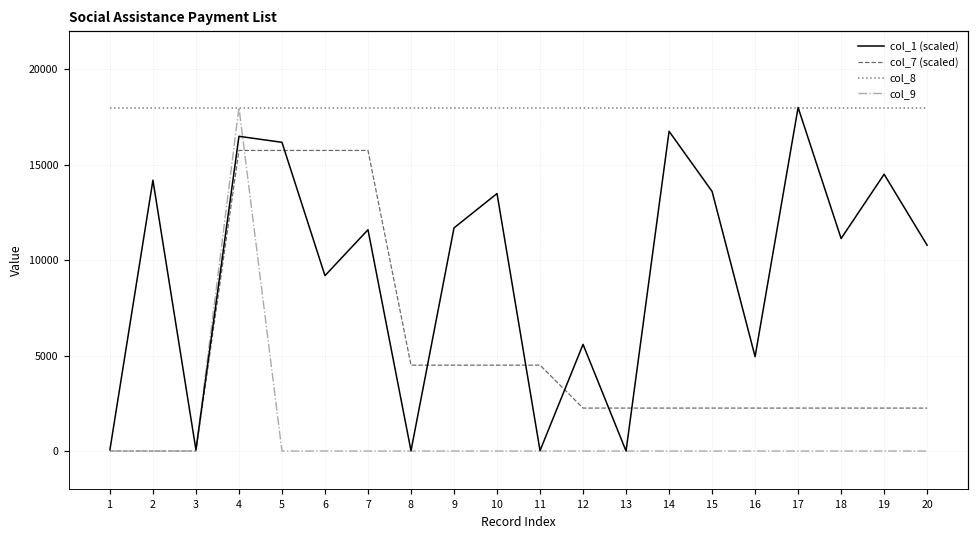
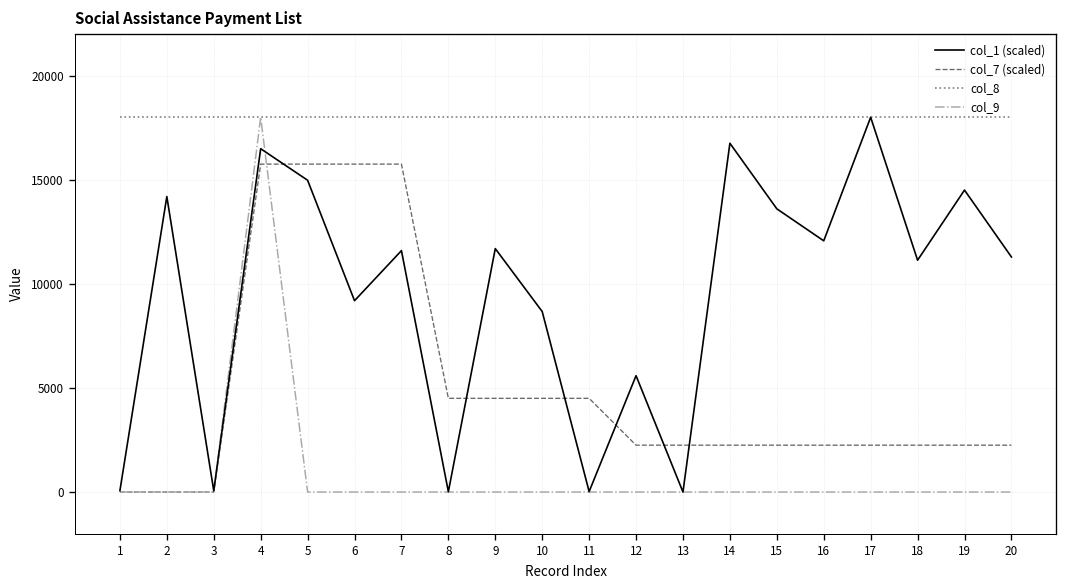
  {
    "col_1 (scaled)": {
      "2": 14200,
      "4": 16500,
-     "5": 16200,
+     "5": 15000,
      "6": 9200,
      "7": 11600,
      "9": 11700,
-     "10": 13500,
+     "10": 8700,
      "12": 5600,
      "14": 16800,
      "15": 13600,
-     "16": 4900,
+     "16": 12100,
      "18": 11100,
      "19": 14500,
-     "20": 10800
+     "20": 11300
    },
    "col_9": {
      "5": 0,
      "6": 0,
      "7": 0,
      "9": 0,
      "10": 0,
      "12": 0,
      "14": 0,
      "15": 0,
      "16": 0,
      "17": 0,
      "18": 0,
      "19": 0,
      "20": 0
    }
  }
